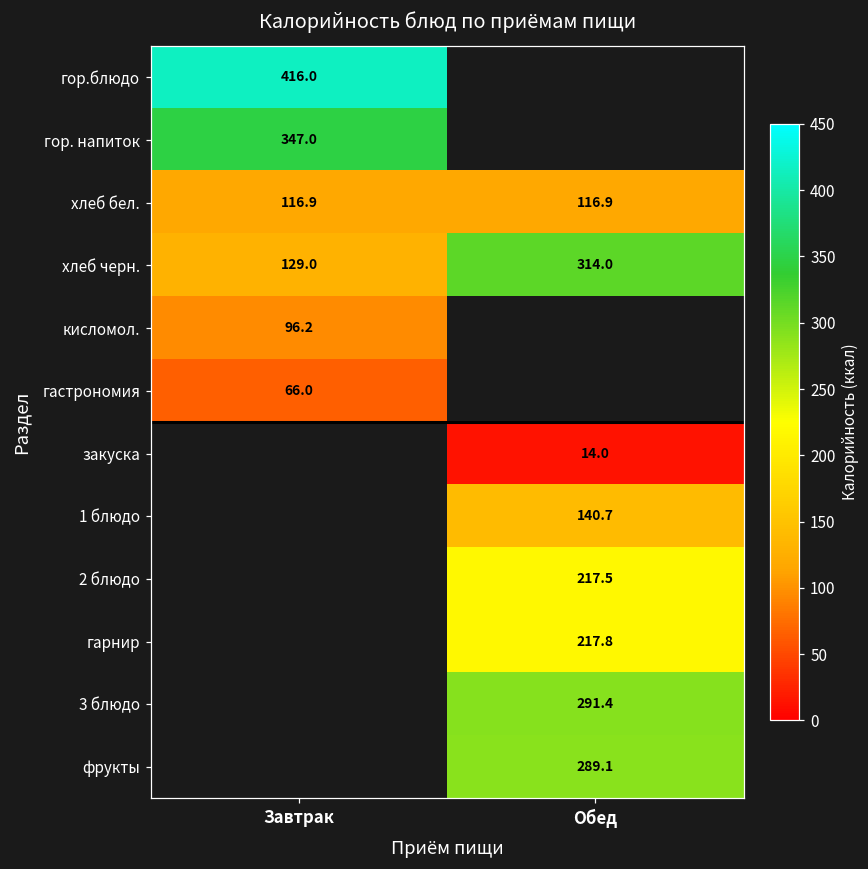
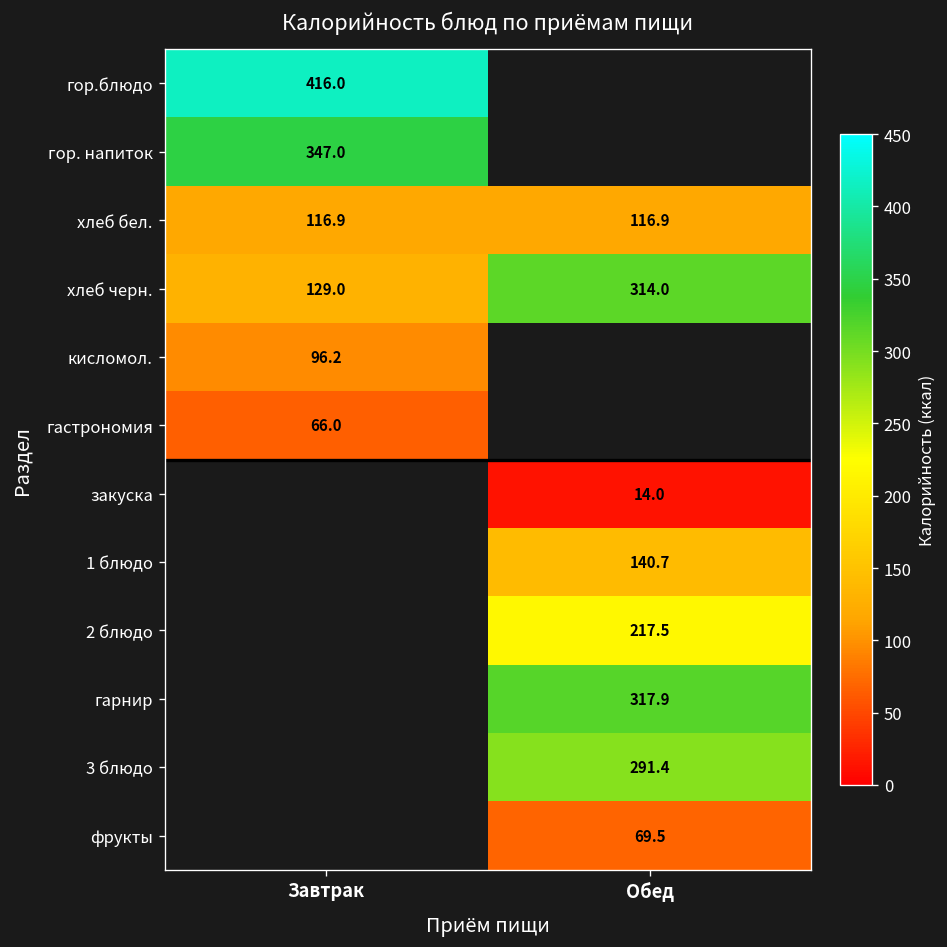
  {
    "гор.блюдо": {
      "Завтрак": 416.0
    },
    "гор. напиток": {
      "Завтрак": 347.0
    },
    "хлеб бел.": {
      "Завтрак": 116.9,
      "Обед": 116.9
    },
    "хлеб черн.": {
      "Завтрак": 129.0,
      "Обед": 314.0
    },
    "кисломол.": {
      "Завтрак": 96.2
    },
    "гастрономия": {
      "Завтрак": 66.0
    },
    "закуска": {
      "Обед": 14.0
    },
    "1 блюдо": {
      "Обед": 140.7
    },
    "2 блюдо": {
      "Обед": 217.5
    },
    "гарнир": {
-     "Обед": 217.8
+     "Обед": 317.9
    },
    "3 блюдо": {
      "Обед": 291.4
    },
    "фрукты": {
-     "Обед": 289.1
+     "Обед": 69.5
    }
  }
